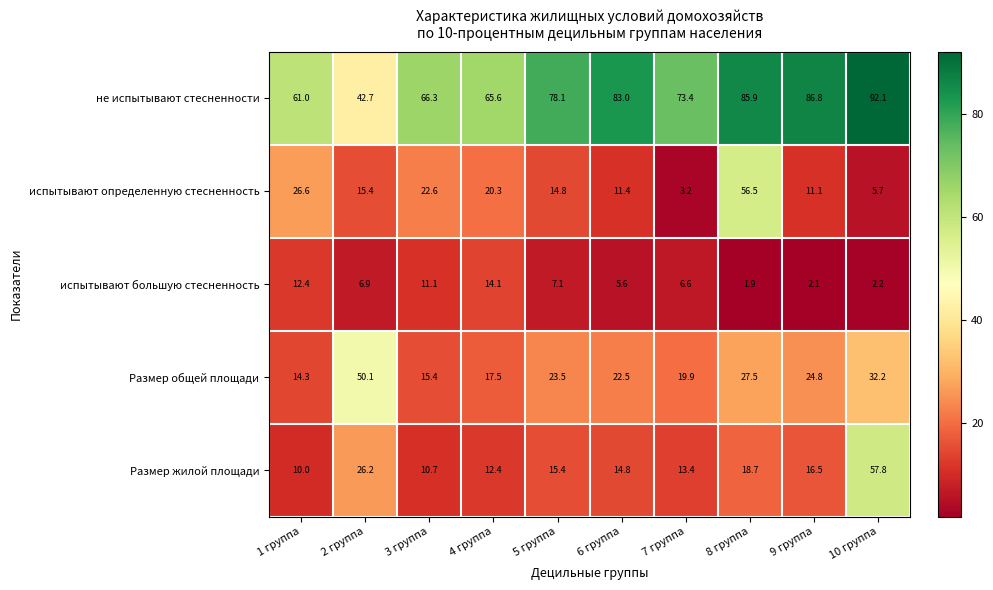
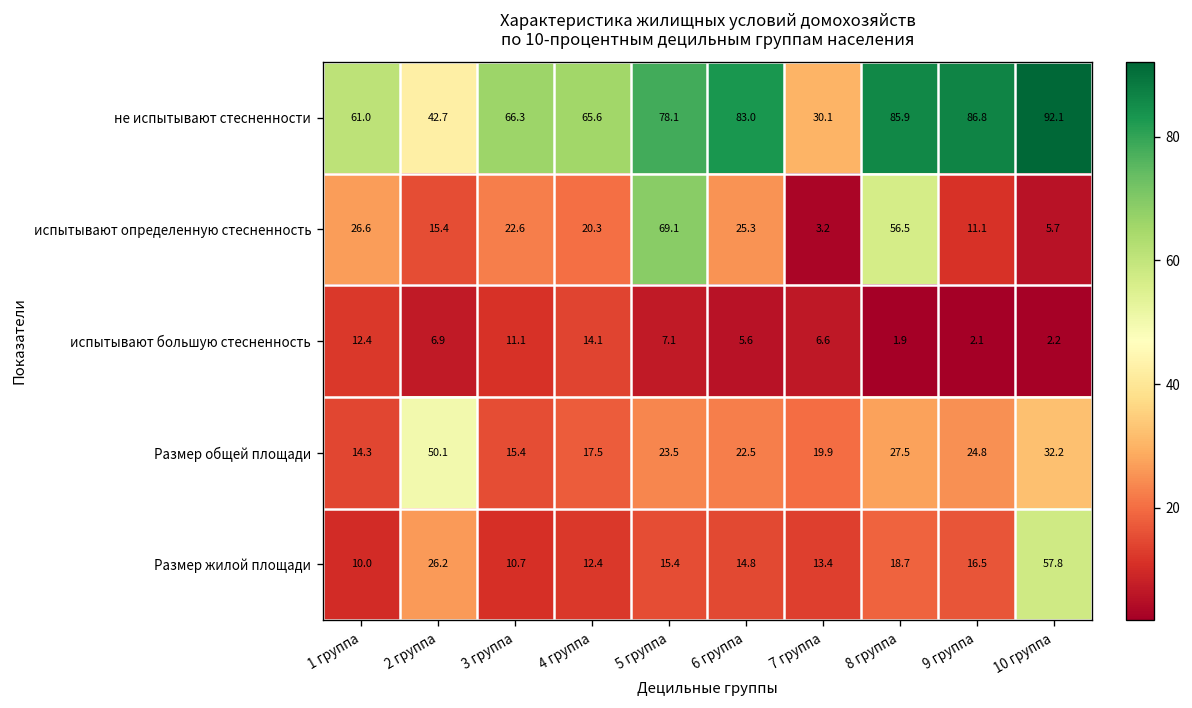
  {
    "не испытывают стесненности": {
      "1 группа": 61.0,
      "2 группа": 42.7,
      "3 группа": 66.3,
      "4 группа": 65.6,
      "5 группа": 78.1,
      "6 группа": 83.0,
-     "7 группа": 73.4,
+     "7 группа": 30.1,
      "8 группа": 85.9,
      "9 группа": 86.8,
      "10 группа": 92.1
    },
    "испытывают определенную стесненность": {
      "1 группа": 26.6,
      "2 группа": 15.4,
      "3 группа": 22.6,
      "4 группа": 20.3,
-     "5 группа": 14.8,
-     "6 группа": 11.4,
+     "5 группа": 69.1,
+     "6 группа": 25.3,
      "7 группа": 3.2,
      "8 группа": 56.5,
      "9 группа": 11.1,
      "10 группа": 5.7
    },
    "испытывают большую стесненность": {
      "1 группа": 12.4,
      "2 группа": 6.9,
      "3 группа": 11.1,
      "4 группа": 14.1,
      "5 группа": 7.1,
      "6 группа": 5.6,
      "7 группа": 6.6,
      "8 группа": 1.9,
      "9 группа": 2.1,
      "10 группа": 2.2
    },
    "Размер общей площади": {
      "1 группа": 14.3,
      "2 группа": 50.1,
      "3 группа": 15.4,
      "4 группа": 17.5,
      "5 группа": 23.5,
      "6 группа": 22.5,
      "7 группа": 19.9,
      "8 группа": 27.5,
      "9 группа": 24.8,
      "10 группа": 32.2
    },
    "Размер жилой площади": {
      "1 группа": 10.0,
      "2 группа": 26.2,
      "3 группа": 10.7,
      "4 группа": 12.4,
      "5 группа": 15.4,
      "6 группа": 14.8,
      "7 группа": 13.4,
      "8 группа": 18.7,
      "9 группа": 16.5,
      "10 группа": 57.8
    }
  }
